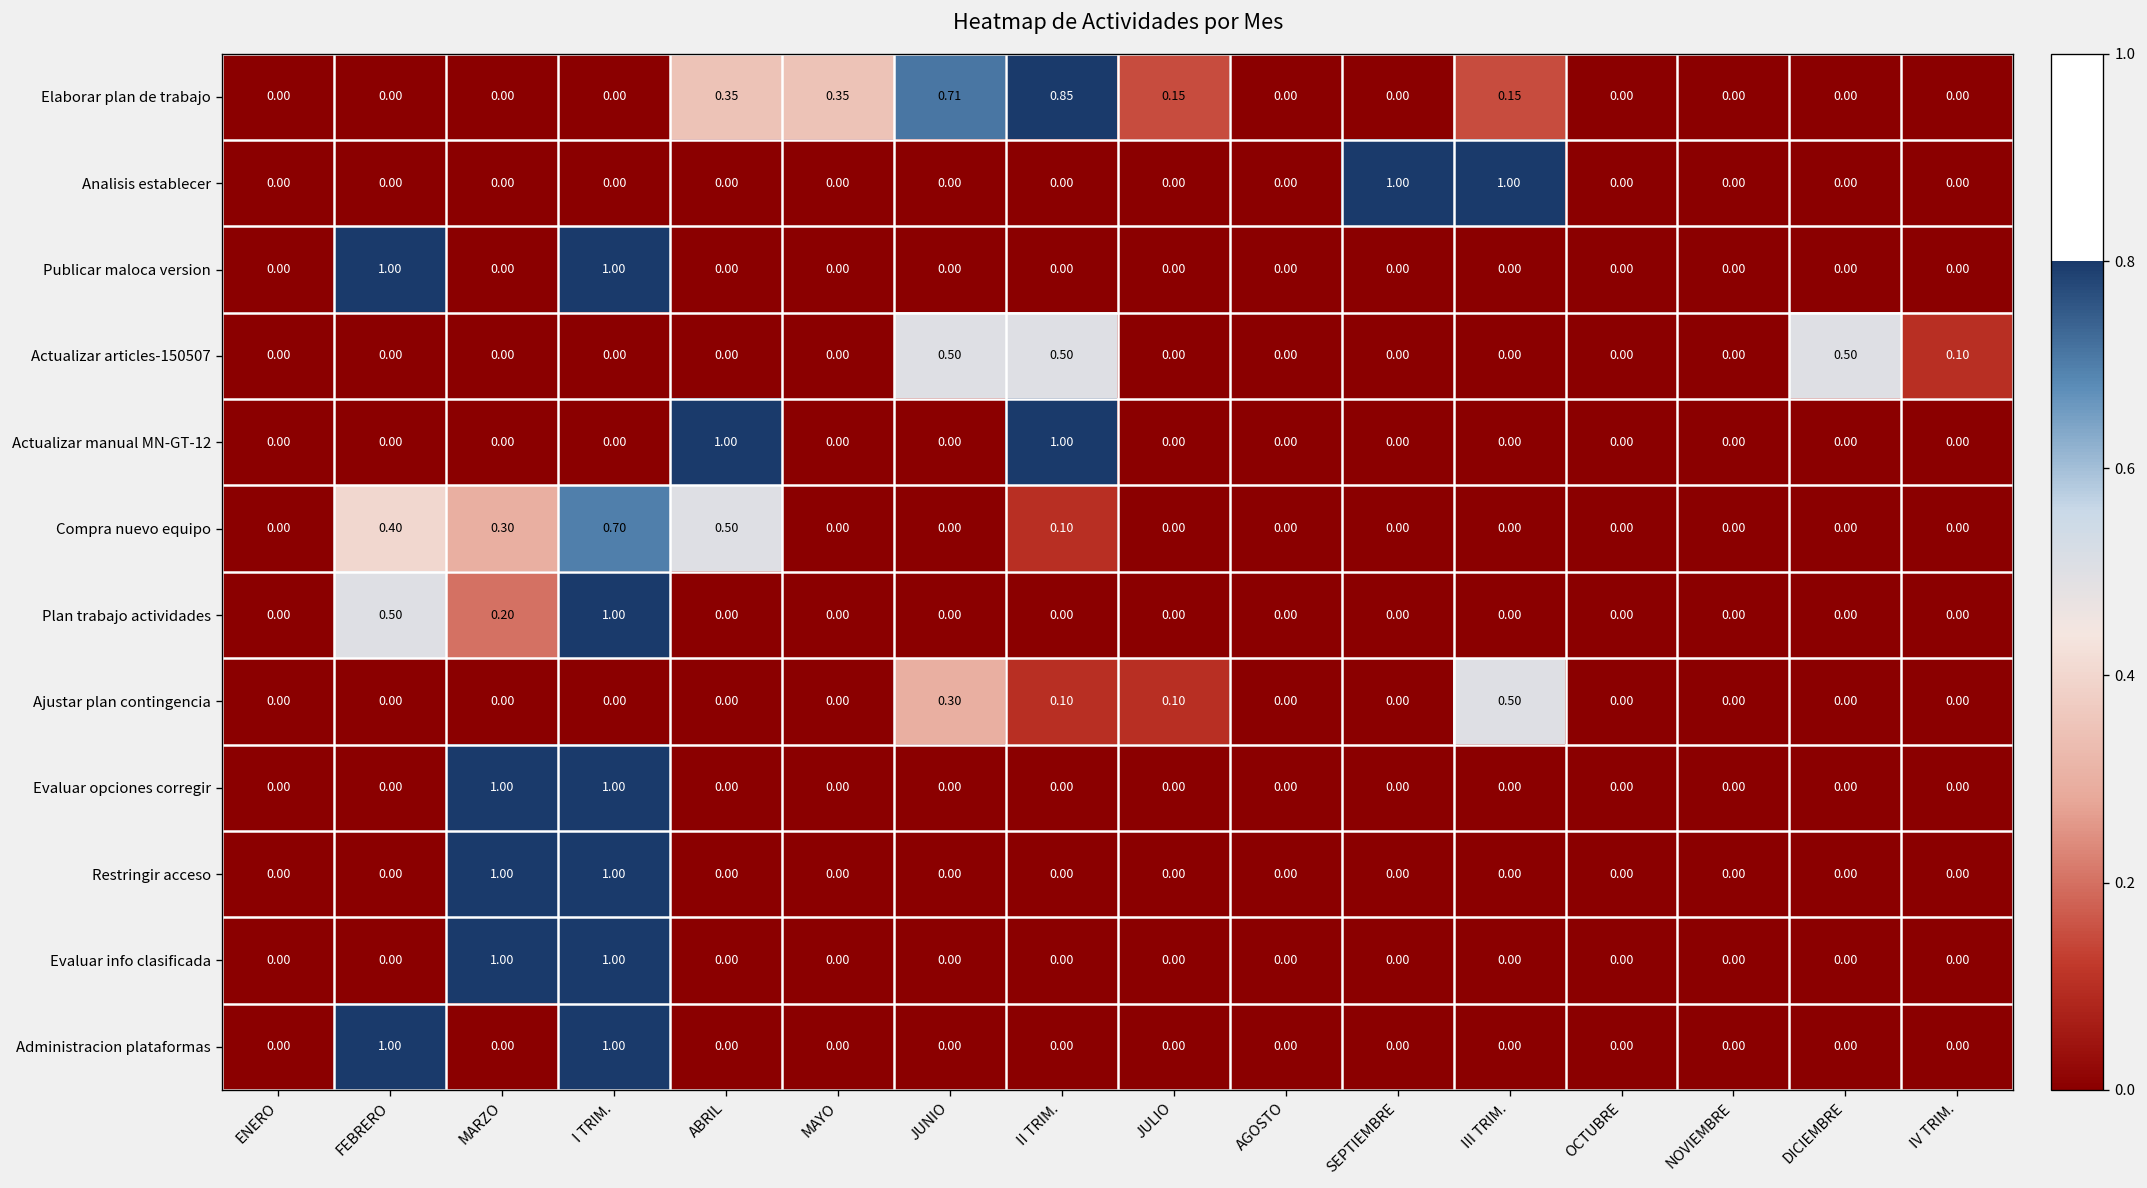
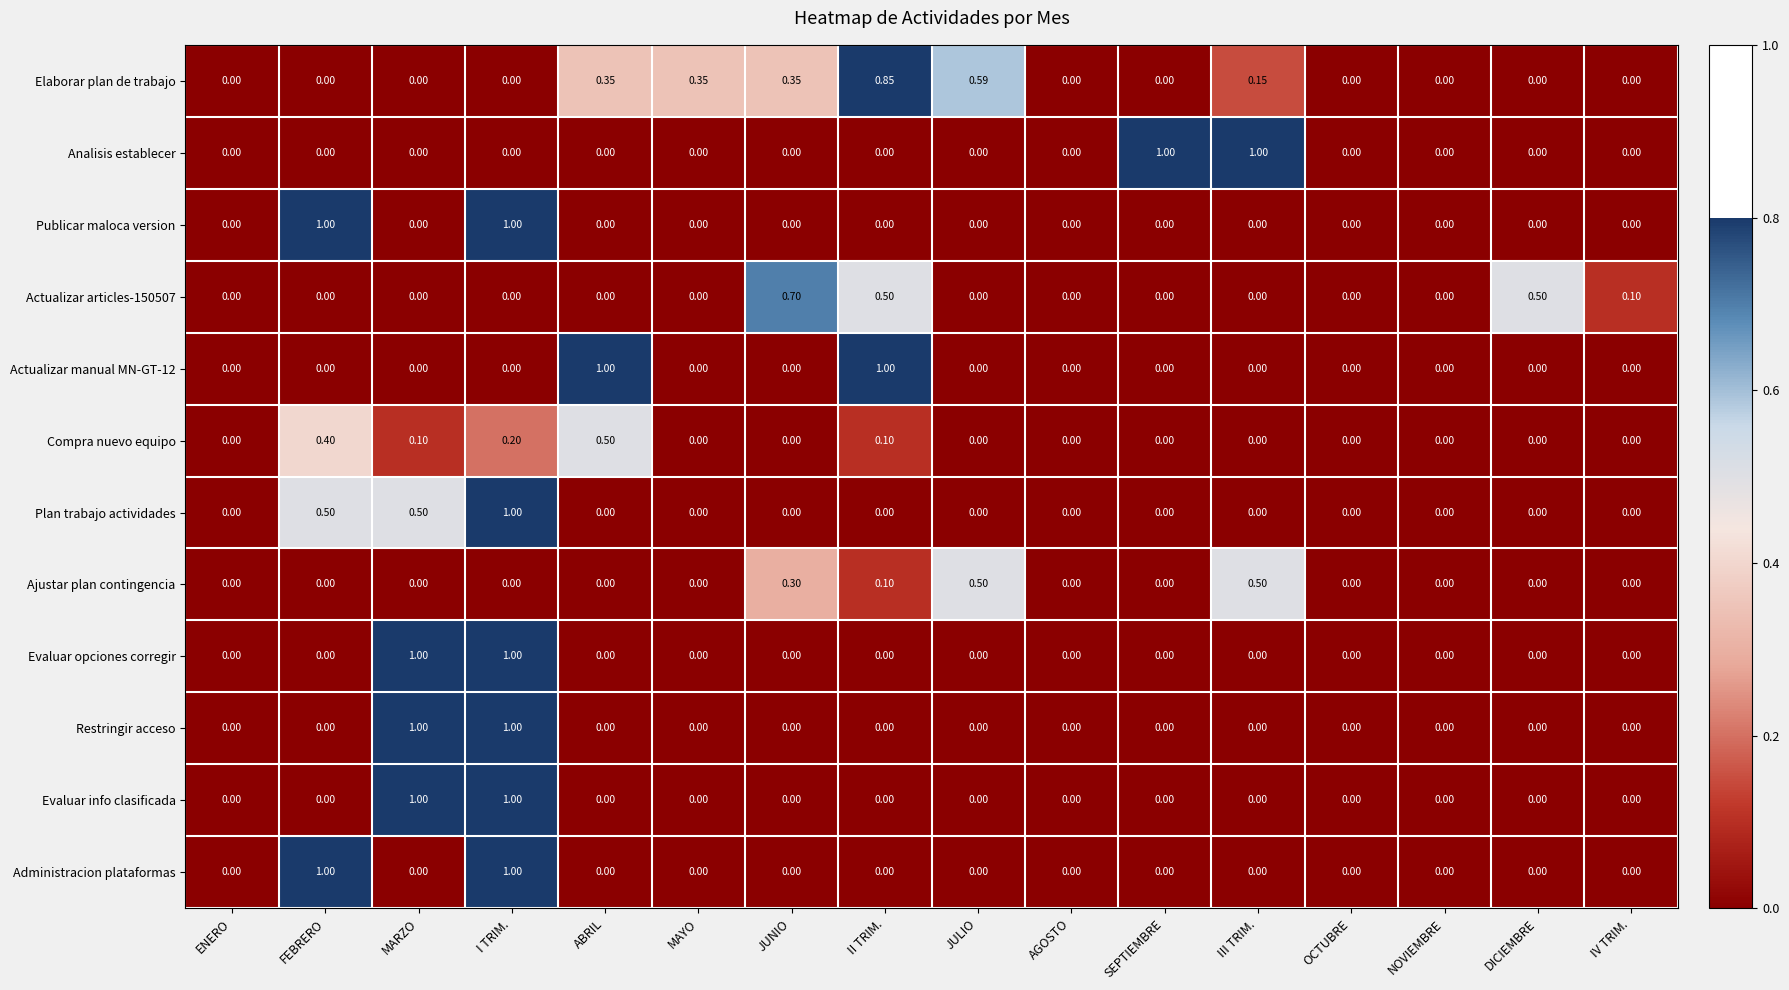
  {
    "Elaborar plan de trabajo": {
      "ENERO": 0.00,
      "FEBRERO": 0.00,
      "MARZO": 0.00,
      "I TRIM.": 0.00,
      "ABRIL": 0.35,
      "MAYO": 0.35,
-     "JUNIO": 0.71,
+     "JUNIO": 0.35,
      "II TRIM.": 0.85,
-     "JULIO": 0.15,
+     "JULIO": 0.59,
      "AGOSTO": 0.00,
      "SEPTIEMBRE": 0.00,
      "III TRIM.": 0.15,
      "OCTUBRE": 0.00,
      "NOVIEMBRE": 0.00,
      "DICIEMBRE": 0.00,
      "IV TRIM.": 0.00
    },
    "Analisis establecer": {
      "ENERO": 0.00,
      "FEBRERO": 0.00,
      "MARZO": 0.00,
      "I TRIM.": 0.00,
      "ABRIL": 0.00,
      "MAYO": 0.00,
      "JUNIO": 0.00,
      "II TRIM.": 0.00,
      "JULIO": 0.00,
      "AGOSTO": 0.00,
      "SEPTIEMBRE": 1.00,
      "III TRIM.": 1.00,
      "OCTUBRE": 0.00,
      "NOVIEMBRE": 0.00,
      "DICIEMBRE": 0.00,
      "IV TRIM.": 0.00
    },
    "Publicar maloca version": {
      "ENERO": 0.00,
      "FEBRERO": 1.00,
      "MARZO": 0.00,
      "I TRIM.": 1.00,
      "ABRIL": 0.00,
      "MAYO": 0.00,
      "JUNIO": 0.00,
      "II TRIM.": 0.00,
      "JULIO": 0.00,
      "AGOSTO": 0.00,
      "SEPTIEMBRE": 0.00,
      "III TRIM.": 0.00,
      "OCTUBRE": 0.00,
      "NOVIEMBRE": 0.00,
      "DICIEMBRE": 0.00,
      "IV TRIM.": 0.00
    },
    "Actualizar articles-150507": {
      "ENERO": 0.00,
      "FEBRERO": 0.00,
      "MARZO": 0.00,
      "I TRIM.": 0.00,
      "ABRIL": 0.00,
      "MAYO": 0.00,
-     "JUNIO": 0.50,
+     "JUNIO": 0.70,
      "II TRIM.": 0.50,
      "JULIO": 0.00,
      "AGOSTO": 0.00,
      "SEPTIEMBRE": 0.00,
      "III TRIM.": 0.00,
      "OCTUBRE": 0.00,
      "NOVIEMBRE": 0.00,
      "DICIEMBRE": 0.50,
      "IV TRIM.": 0.10
    },
    "Actualizar manual MN-GT-12": {
      "ENERO": 0.00,
      "FEBRERO": 0.00,
      "MARZO": 0.00,
      "I TRIM.": 0.00,
      "ABRIL": 1.00,
      "MAYO": 0.00,
      "JUNIO": 0.00,
      "II TRIM.": 1.00,
      "JULIO": 0.00,
      "AGOSTO": 0.00,
      "SEPTIEMBRE": 0.00,
      "III TRIM.": 0.00,
      "OCTUBRE": 0.00,
      "NOVIEMBRE": 0.00,
      "DICIEMBRE": 0.00,
      "IV TRIM.": 0.00
    },
    "Compra nuevo equipo": {
      "ENERO": 0.00,
      "FEBRERO": 0.40,
-     "MARZO": 0.30,
-     "I TRIM.": 0.70,
+     "MARZO": 0.10,
+     "I TRIM.": 0.20,
      "ABRIL": 0.50,
      "MAYO": 0.00,
      "JUNIO": 0.00,
      "II TRIM.": 0.10,
      "JULIO": 0.00,
      "AGOSTO": 0.00,
      "SEPTIEMBRE": 0.00,
      "III TRIM.": 0.00,
      "OCTUBRE": 0.00,
      "NOVIEMBRE": 0.00,
      "DICIEMBRE": 0.00,
      "IV TRIM.": 0.00
    },
    "Plan trabajo actividades": {
      "ENERO": 0.00,
      "FEBRERO": 0.50,
-     "MARZO": 0.20,
+     "MARZO": 0.50,
      "I TRIM.": 1.00,
      "ABRIL": 0.00,
      "MAYO": 0.00,
      "JUNIO": 0.00,
      "II TRIM.": 0.00,
      "JULIO": 0.00,
      "AGOSTO": 0.00,
      "SEPTIEMBRE": 0.00,
      "III TRIM.": 0.00,
      "OCTUBRE": 0.00,
      "NOVIEMBRE": 0.00,
      "DICIEMBRE": 0.00,
      "IV TRIM.": 0.00
    },
    "Ajustar plan contingencia": {
      "ENERO": 0.00,
      "FEBRERO": 0.00,
      "MARZO": 0.00,
      "I TRIM.": 0.00,
      "ABRIL": 0.00,
      "MAYO": 0.00,
      "JUNIO": 0.30,
      "II TRIM.": 0.10,
-     "JULIO": 0.10,
+     "JULIO": 0.50,
      "AGOSTO": 0.00,
      "SEPTIEMBRE": 0.00,
      "III TRIM.": 0.50,
      "OCTUBRE": 0.00,
      "NOVIEMBRE": 0.00,
      "DICIEMBRE": 0.00,
      "IV TRIM.": 0.00
    },
    "Evaluar opciones corregir": {
      "ENERO": 0.00,
      "FEBRERO": 0.00,
      "MARZO": 1.00,
      "I TRIM.": 1.00,
      "ABRIL": 0.00,
      "MAYO": 0.00,
      "JUNIO": 0.00,
      "II TRIM.": 0.00,
      "JULIO": 0.00,
      "AGOSTO": 0.00,
      "SEPTIEMBRE": 0.00,
      "III TRIM.": 0.00,
      "OCTUBRE": 0.00,
      "NOVIEMBRE": 0.00,
      "DICIEMBRE": 0.00,
      "IV TRIM.": 0.00
    },
    "Restringir acceso": {
      "ENERO": 0.00,
      "FEBRERO": 0.00,
      "MARZO": 1.00,
      "I TRIM.": 1.00,
      "ABRIL": 0.00,
      "MAYO": 0.00,
      "JUNIO": 0.00,
      "II TRIM.": 0.00,
      "JULIO": 0.00,
      "AGOSTO": 0.00,
      "SEPTIEMBRE": 0.00,
      "III TRIM.": 0.00,
      "OCTUBRE": 0.00,
      "NOVIEMBRE": 0.00,
      "DICIEMBRE": 0.00,
      "IV TRIM.": 0.00
    },
    "Evaluar info clasificada": {
      "ENERO": 0.00,
      "FEBRERO": 0.00,
      "MARZO": 1.00,
      "I TRIM.": 1.00,
      "ABRIL": 0.00,
      "MAYO": 0.00,
      "JUNIO": 0.00,
      "II TRIM.": 0.00,
      "JULIO": 0.00,
      "AGOSTO": 0.00,
      "SEPTIEMBRE": 0.00,
      "III TRIM.": 0.00,
      "OCTUBRE": 0.00,
      "NOVIEMBRE": 0.00,
      "DICIEMBRE": 0.00,
      "IV TRIM.": 0.00
    },
    "Administracion plataformas": {
      "ENERO": 0.00,
      "FEBRERO": 1.00,
      "MARZO": 0.00,
      "I TRIM.": 1.00,
      "ABRIL": 0.00,
      "MAYO": 0.00,
      "JUNIO": 0.00,
      "II TRIM.": 0.00,
      "JULIO": 0.00,
      "AGOSTO": 0.00,
      "SEPTIEMBRE": 0.00,
      "III TRIM.": 0.00,
      "OCTUBRE": 0.00,
      "NOVIEMBRE": 0.00,
      "DICIEMBRE": 0.00,
      "IV TRIM.": 0.00
    }
  }
